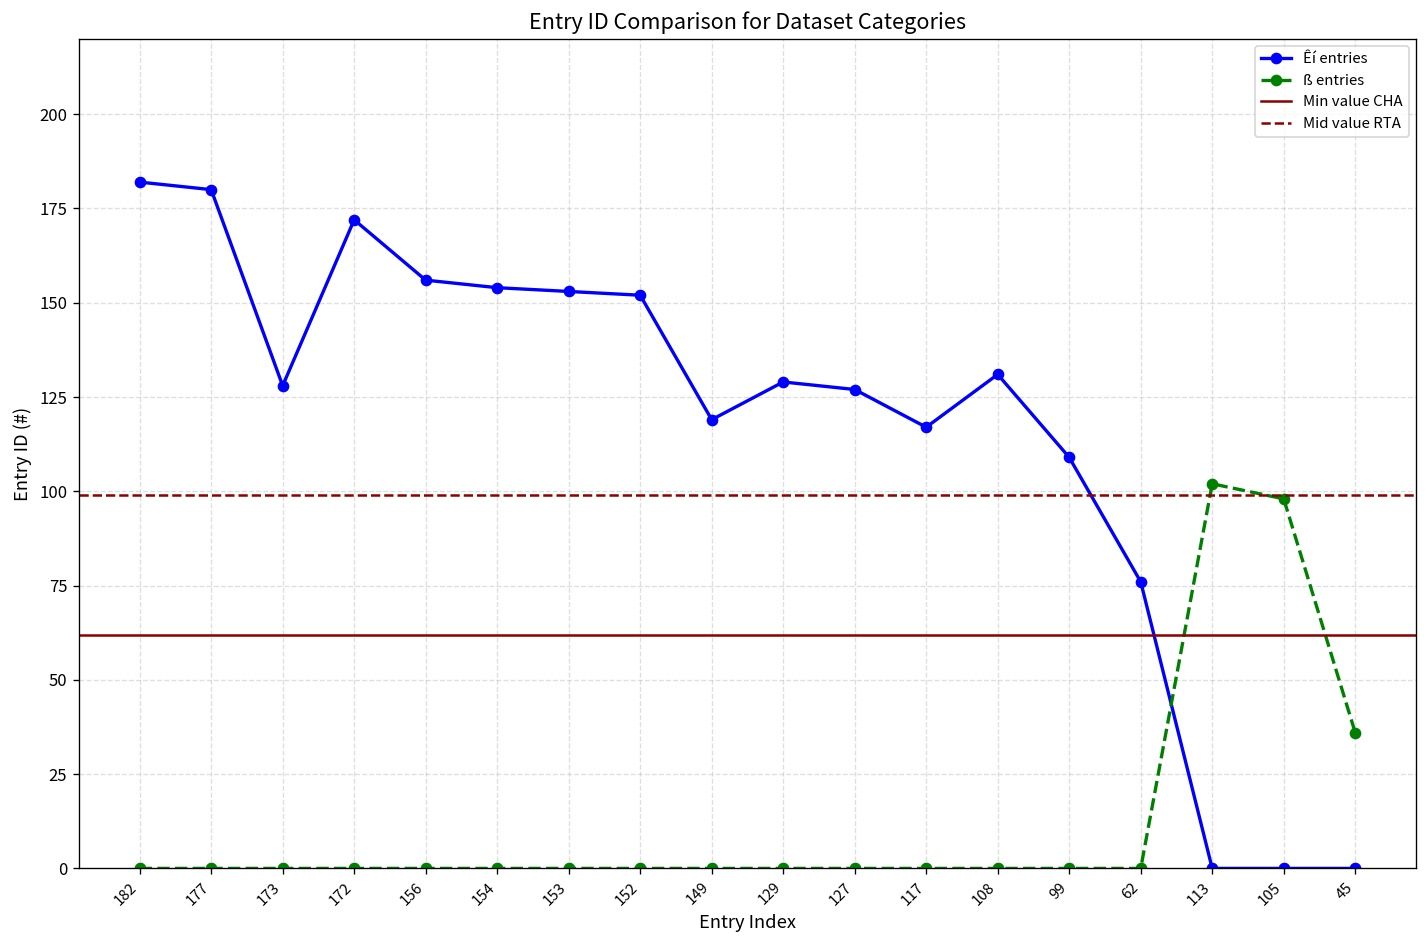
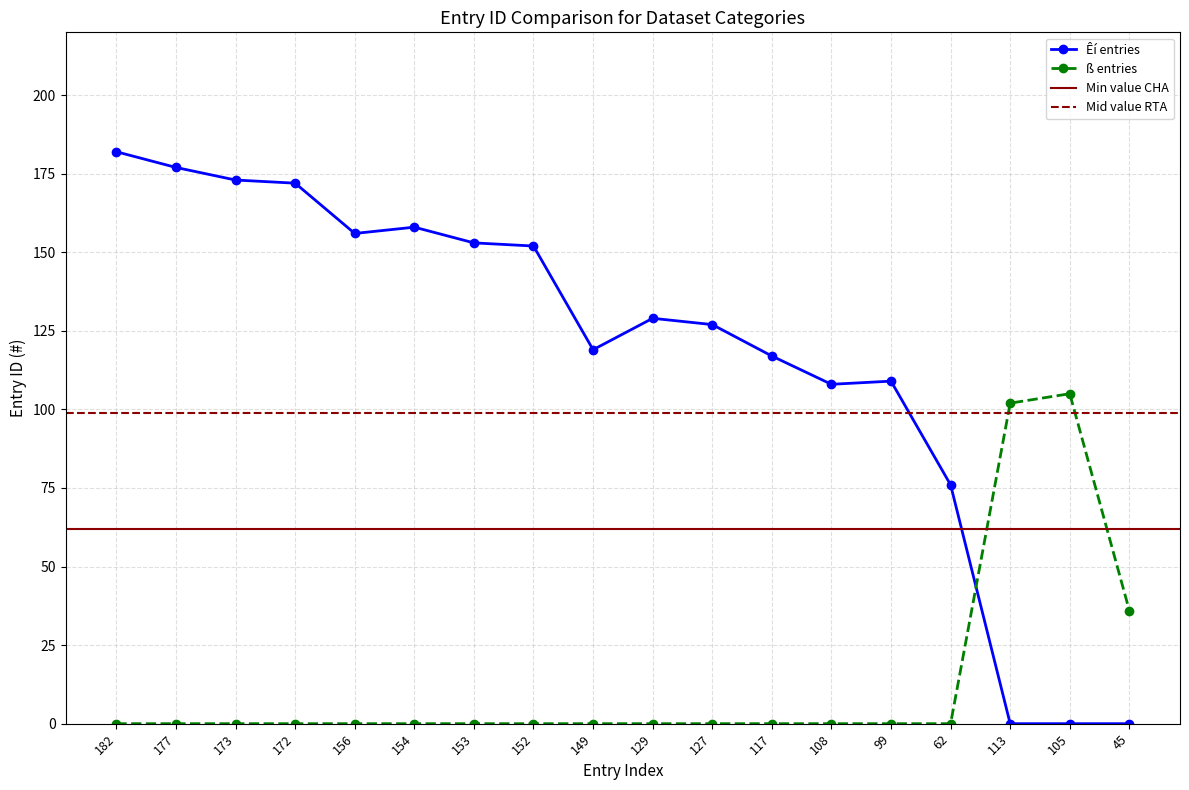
  {
    "Êí entries": {
      "182": 182,
-     "177": 180,
-     "173": 128,
+     "177": 177,
+     "173": 173,
      "172": 172,
      "156": 156,
-     "154": 154,
+     "154": 158,
      "153": 153,
      "152": 152,
      "149": 119,
      "129": 129,
      "127": 127,
      "117": 117,
-     "108": 131,
+     "108": 108,
      "99": 109,
      "62": 76,
      "113": 0,
      "105": 0,
      "45": 0
    },
    "ß entries": {
      "182": 0,
      "177": 0,
      "173": 0,
      "172": 0,
      "156": 0,
      "154": 0,
      "153": 0,
      "152": 0,
      "149": 0,
      "129": 0,
      "127": 0,
      "117": 0,
      "108": 0,
      "99": 0,
      "62": 0,
      "113": 102,
-     "105": 98,
+     "105": 105,
      "45": 36
    }
  }
